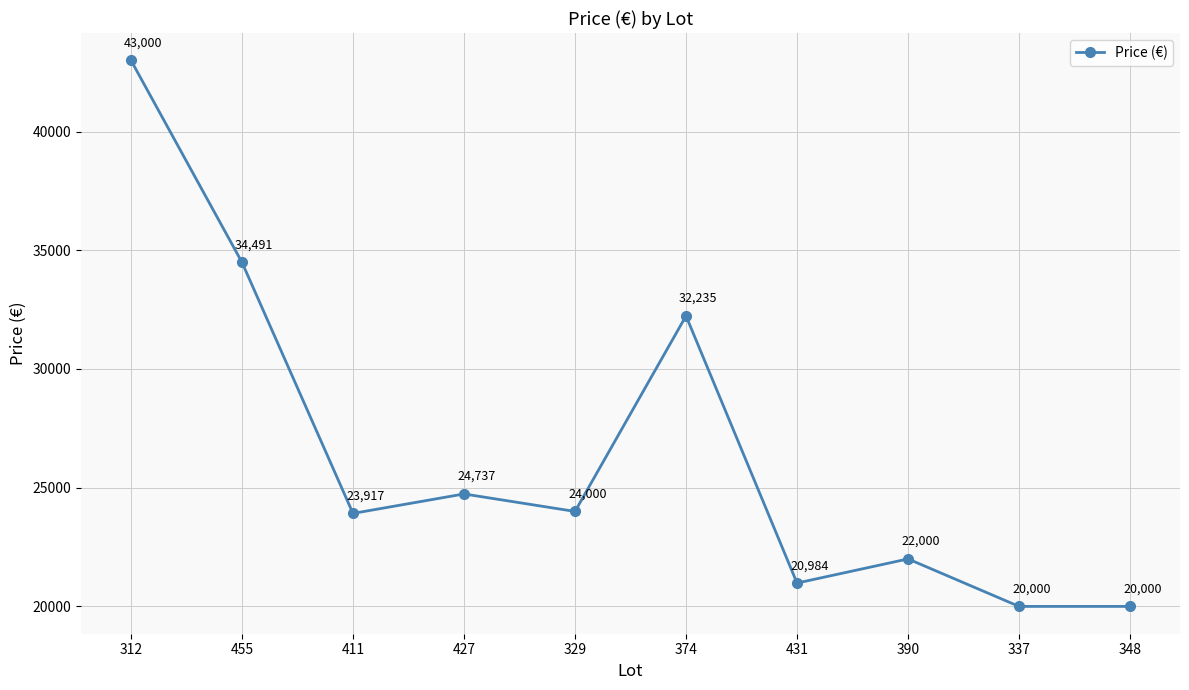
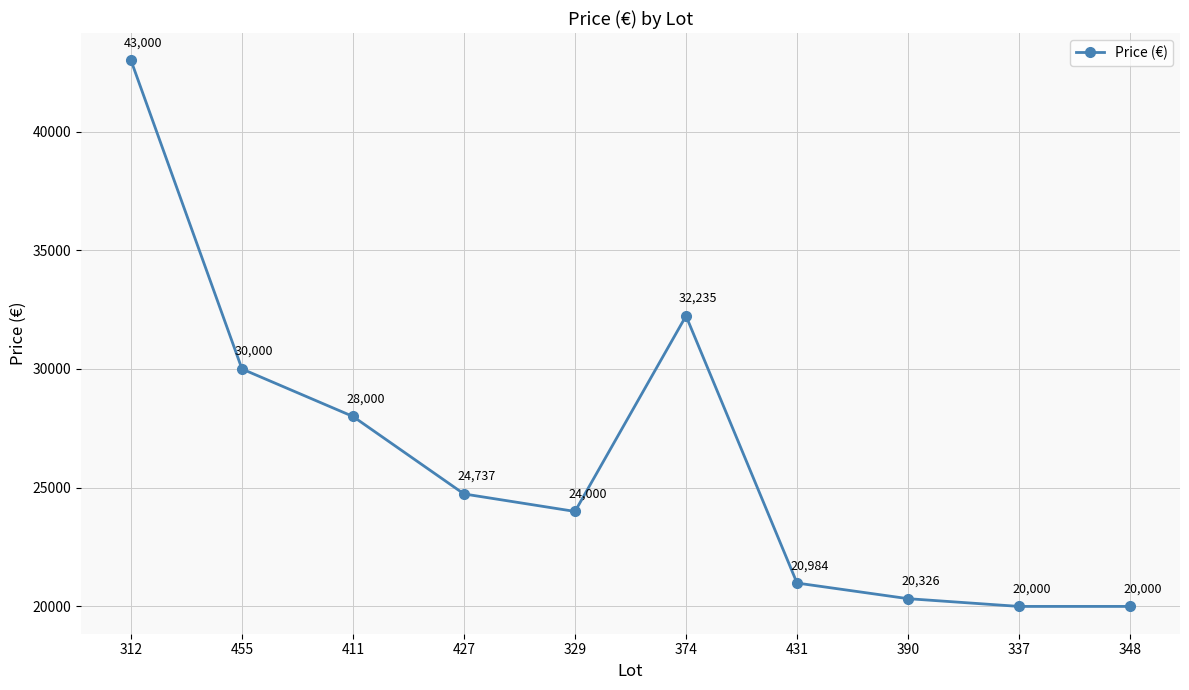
  {
    "312": "43,000",
-   "455": "34,491",
-   "411": "23,917",
+   "455": "30,000",
+   "411": "28,000",
    "427": "24,737",
    "329": "24,000",
    "374": "32,235",
    "431": "20,984",
-   "390": "22,000",
+   "390": "20,326",
    "337": "20,000",
    "348": "20,000"
  }
